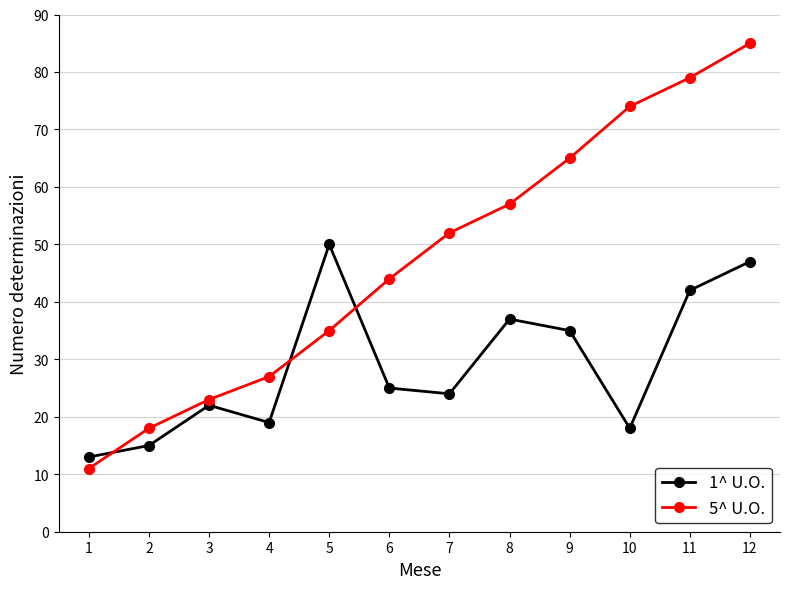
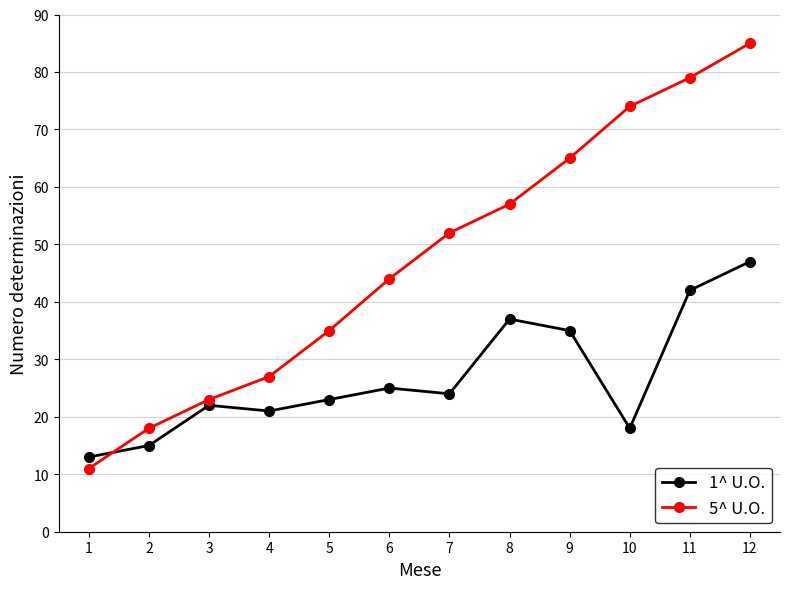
  {
    "1^ U.O.": {
      "1": 13,
      "2": 15,
      "3": 22,
-     "4": 19,
-     "5": 50,
+     "4": 21,
+     "5": 23,
      "6": 25,
      "7": 24,
      "8": 37,
      "9": 35,
      "10": 18,
      "11": 42,
      "12": 47
    },
    "5^ U.O.": {
      "1": 11,
      "2": 18,
      "3": 23,
      "4": 27,
      "5": 35,
      "6": 44,
      "7": 52,
      "8": 57,
      "9": 65,
      "10": 74,
      "11": 79,
      "12": 85
    }
  }
